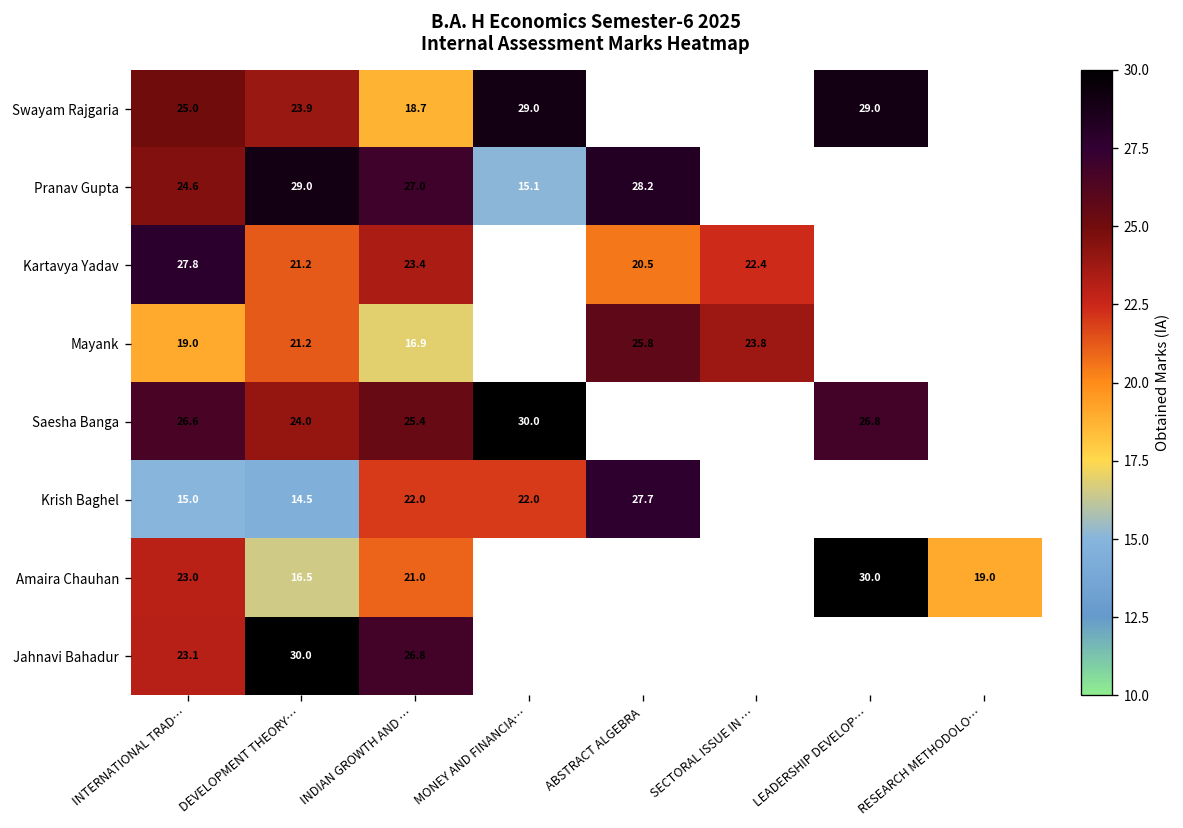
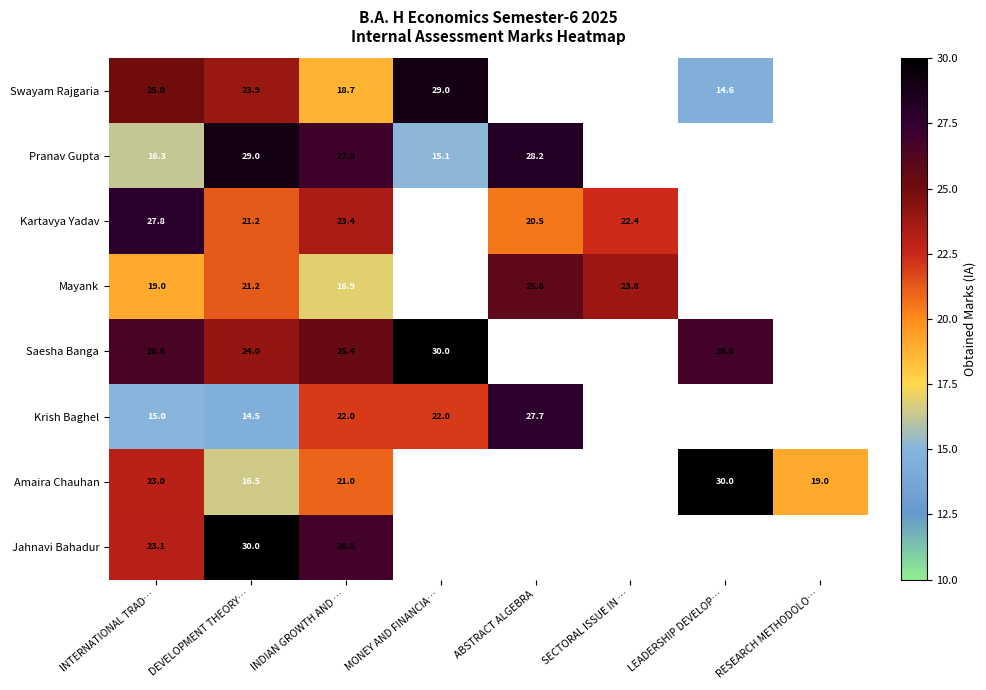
  {
    "Swayam Rajgaria": {
      "INTERNATIONAL TRAD…": 25.0,
      "DEVELOPMENT THEORY…": 23.9,
      "INDIAN GROWTH AND …": 18.7,
      "MONEY AND FINANCIA…": 29.0,
-     "LEADERSHIP DEVELOP…": 29.0
+     "LEADERSHIP DEVELOP…": 14.6
    },
    "Pranav Gupta": {
-     "INTERNATIONAL TRAD…": 24.6,
+     "INTERNATIONAL TRAD…": 16.3,
      "DEVELOPMENT THEORY…": 29.0,
      "INDIAN GROWTH AND …": 27.0,
      "MONEY AND FINANCIA…": 15.1,
      "ABSTRACT ALGEBRA": 28.2
    },
    "Kartavya Yadav": {
      "INTERNATIONAL TRAD…": 27.8,
      "DEVELOPMENT THEORY…": 21.2,
      "INDIAN GROWTH AND …": 23.4,
      "ABSTRACT ALGEBRA": 20.5,
      "SECTORAL ISSUE IN …": 22.4
    },
    "Mayank": {
      "INTERNATIONAL TRAD…": 19.0,
      "DEVELOPMENT THEORY…": 21.2,
      "INDIAN GROWTH AND …": 16.9,
      "ABSTRACT ALGEBRA": 25.8,
      "SECTORAL ISSUE IN …": 23.8
    },
    "Saesha Banga": {
      "INTERNATIONAL TRAD…": 26.6,
      "DEVELOPMENT THEORY…": 24.0,
      "INDIAN GROWTH AND …": 25.4,
      "MONEY AND FINANCIA…": 30.0,
      "LEADERSHIP DEVELOP…": 26.8
    },
    "Krish Baghel": {
      "INTERNATIONAL TRAD…": 15.0,
      "DEVELOPMENT THEORY…": 14.5,
      "INDIAN GROWTH AND …": 22.0,
      "MONEY AND FINANCIA…": 22.0,
      "ABSTRACT ALGEBRA": 27.7
    },
    "Amaira Chauhan": {
      "INTERNATIONAL TRAD…": 23.0,
      "DEVELOPMENT THEORY…": 16.5,
      "INDIAN GROWTH AND …": 21.0,
      "LEADERSHIP DEVELOP…": 30.0,
      "RESEARCH METHODOLO…": 19.0
    },
    "Jahnavi Bahadur": {
      "INTERNATIONAL TRAD…": 23.1,
      "DEVELOPMENT THEORY…": 30.0,
      "INDIAN GROWTH AND …": 26.8
    }
  }
